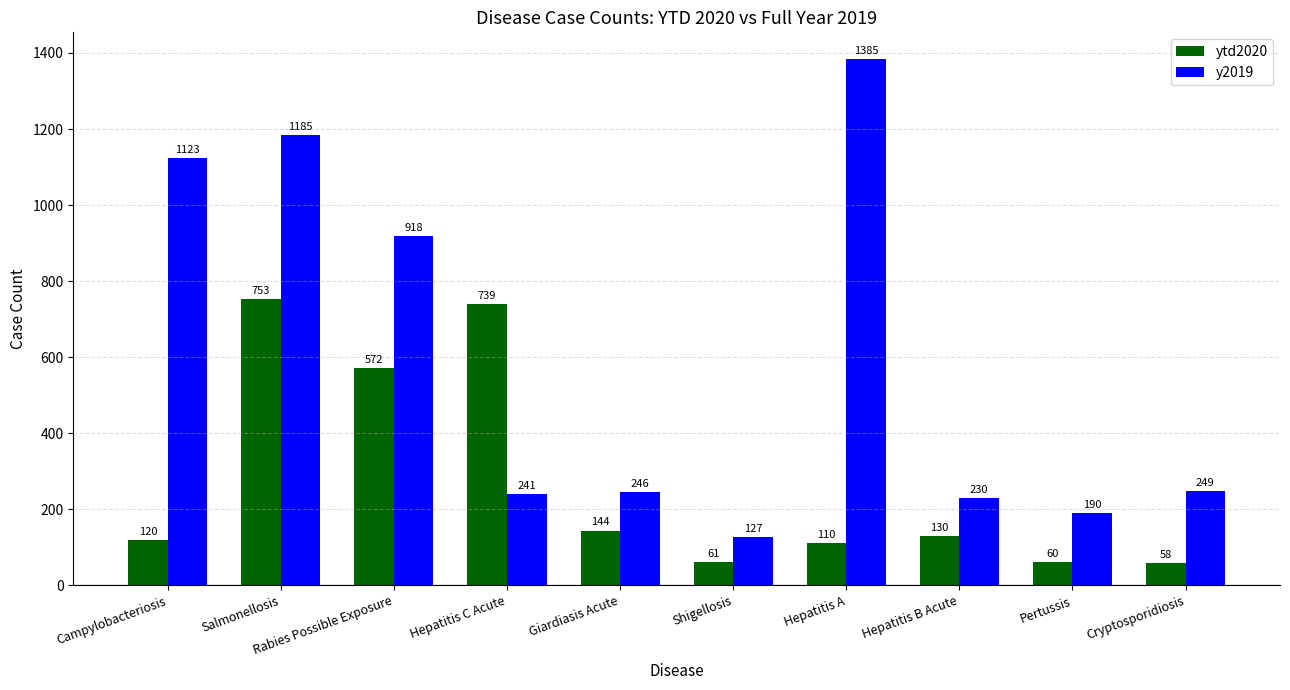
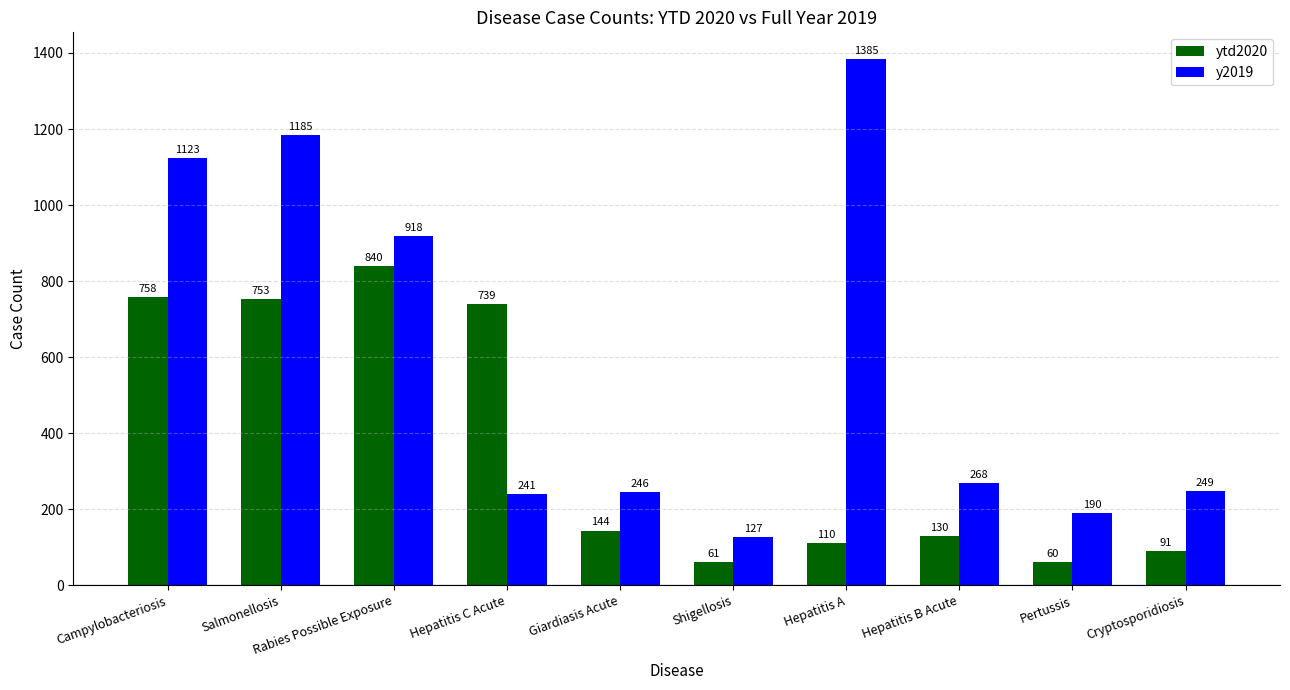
  {
    "ytd2020": {
-     "Campylobacteriosis": 120,
+     "Campylobacteriosis": 758,
      "Salmonellosis": 753,
-     "Rabies Possible Exposure": 572,
+     "Rabies Possible Exposure": 840,
      "Hepatitis C Acute": 739,
      "Giardiasis Acute": 144,
      "Shigellosis": 61,
      "Hepatitis A": 110,
      "Hepatitis B Acute": 130,
      "Pertussis": 60,
-     "Cryptosporidiosis": 58
+     "Cryptosporidiosis": 91
    },
    "y2019": {
      "Campylobacteriosis": 1123,
      "Salmonellosis": 1185,
      "Rabies Possible Exposure": 918,
      "Hepatitis C Acute": 241,
      "Giardiasis Acute": 246,
      "Shigellosis": 127,
      "Hepatitis A": 1385,
-     "Hepatitis B Acute": 230,
+     "Hepatitis B Acute": 268,
      "Pertussis": 190,
      "Cryptosporidiosis": 249
    }
  }
